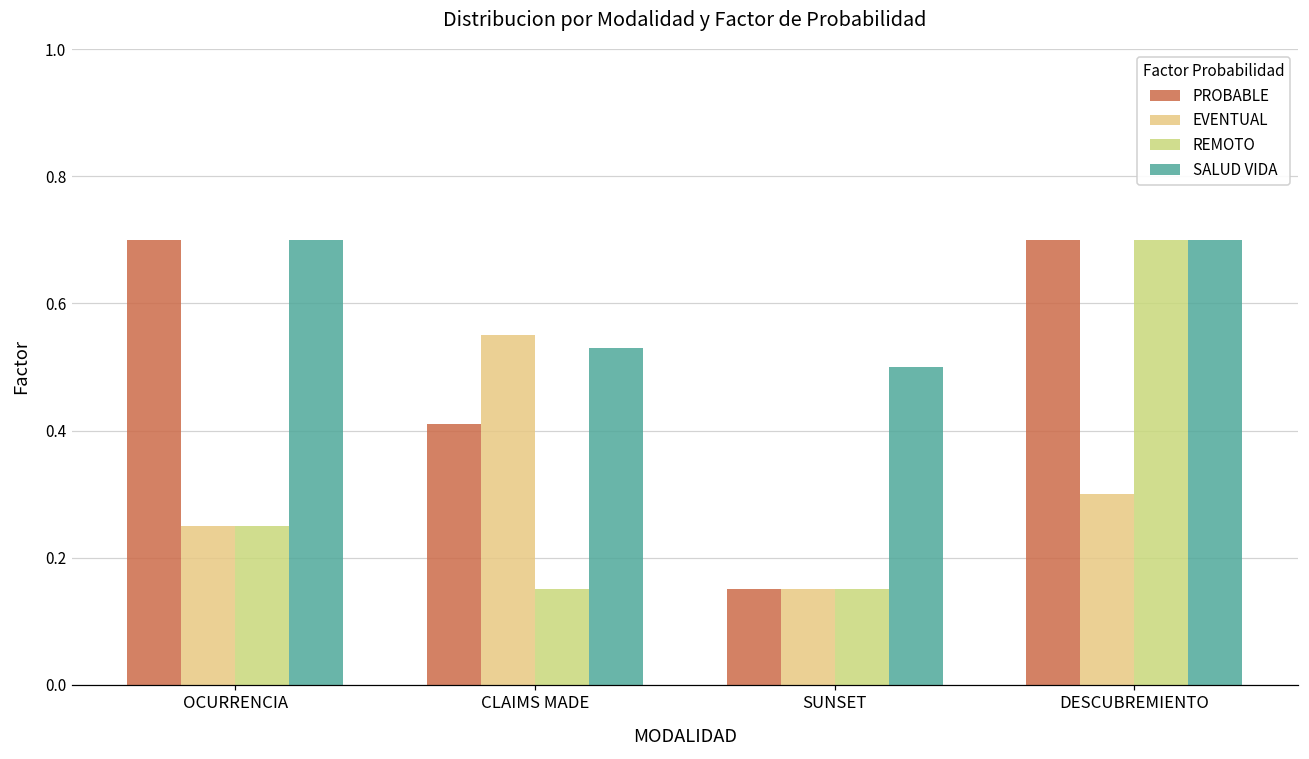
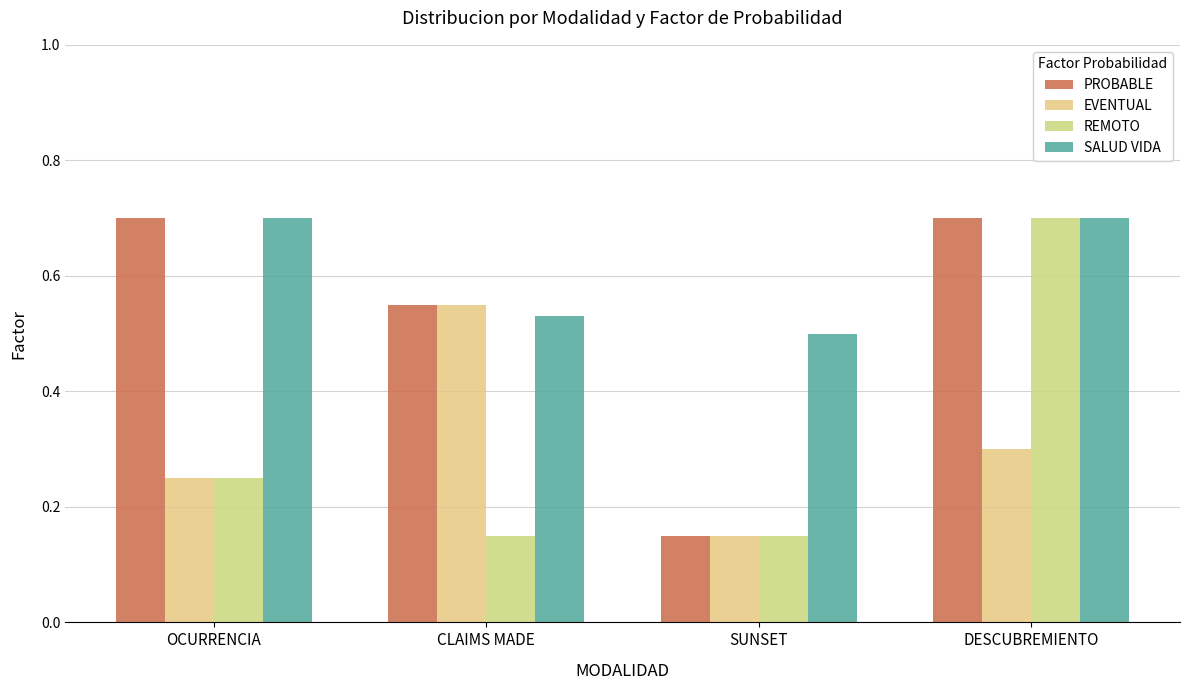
  {
    "PROBABLE": {
      "OCURRENCIA": 0.70,
-     "CLAIMS MADE": 0.41,
+     "CLAIMS MADE": 0.55,
      "SUNSET": 0.15,
      "DESCUBREMIENTO": 0.70
    },
    "SALUD VIDA": {
      "OCURRENCIA": 0.70,
      "CLAIMS MADE": 0.53,
      "SUNSET": 0.50,
      "DESCUBREMIENTO": 0.70
    }
  }
